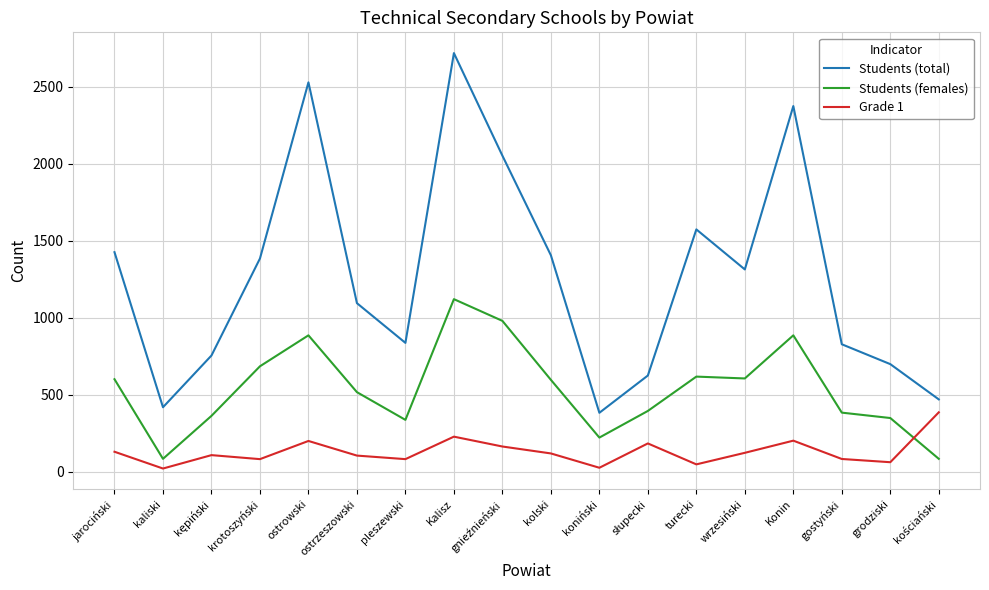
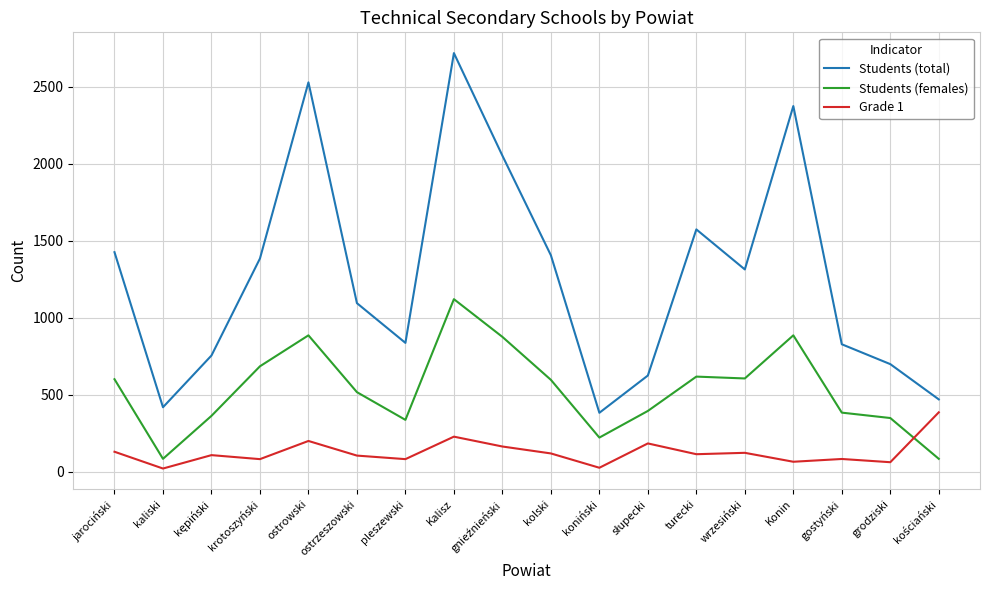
  {
    "Students (total)": {
      "jarociński": 1430,
      "kaliski": 420,
      "kępiński": 760,
      "krotoszyński": 1390,
      "ostrowski": 2530,
      "ostrzeszowski": 1100,
      "pleszewski": 840,
      "Kalisz": 2720,
      "gnieźnieński": 2050,
      "kolski": 1410,
      "koniński": 380,
      "słupecki": 630,
      "turecki": 1580,
      "wrzesiński": 1320,
      "Konin": 2380,
      "gostyński": 830,
      "grodziski": 700,
      "kościański": 470
    },
    "Students (females)": {
      "jarociński": 600,
      "kaliski": 90,
      "kępiński": 360,
      "krotoszyński": 690,
      "ostrowski": 890,
      "ostrzeszowski": 520,
      "pleszewski": 340,
      "Kalisz": 1120,
-     "gnieźnieński": 980,
+     "gnieźnieński": 880,
      "kolski": 600,
      "koniński": 220,
      "słupecki": 400,
      "turecki": 620,
      "wrzesiński": 610,
      "Konin": 890,
      "gostyński": 390,
      "grodziski": 350,
      "kościański": 90
    },
    "Grade 1": {
      "jarociński": 130,
      "kaliski": 20,
      "kępiński": 110,
      "krotoszyński": 80,
      "ostrowski": 200,
      "ostrzeszowski": 110,
      "pleszewski": 80,
      "Kalisz": 230,
      "gnieźnieński": 170,
      "kolski": 120,
      "koniński": 30,
      "słupecki": 190,
-     "turecki": 50,
+     "turecki": 120,
      "wrzesiński": 120,
-     "Konin": 200,
+     "Konin": 70,
      "gostyński": 80,
      "grodziski": 60,
      "kościański": 390
    }
  }
